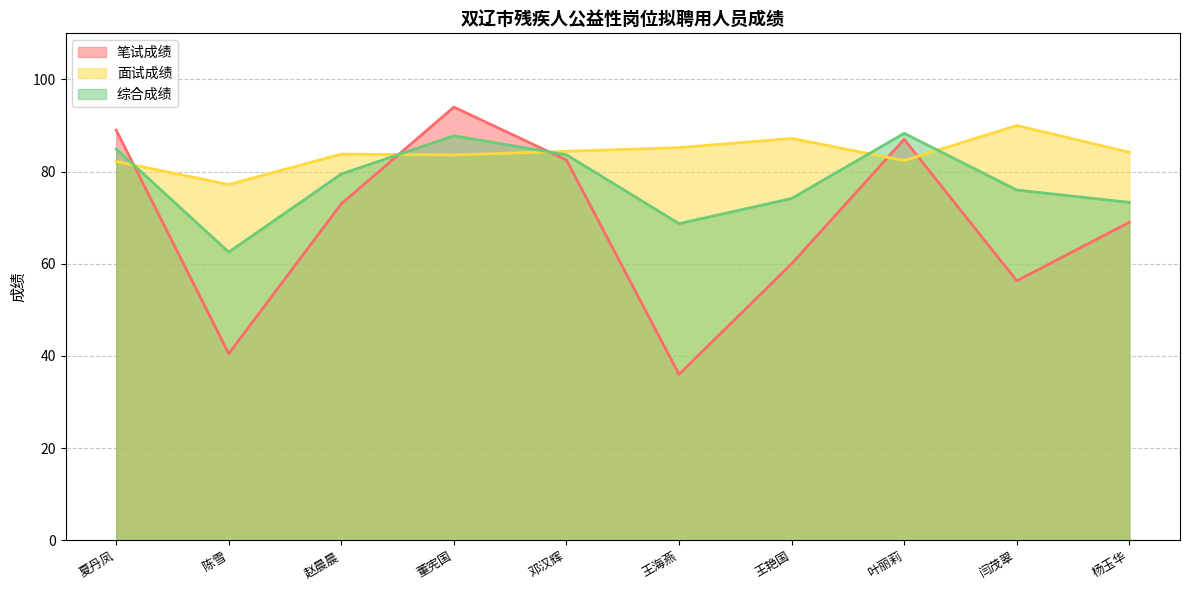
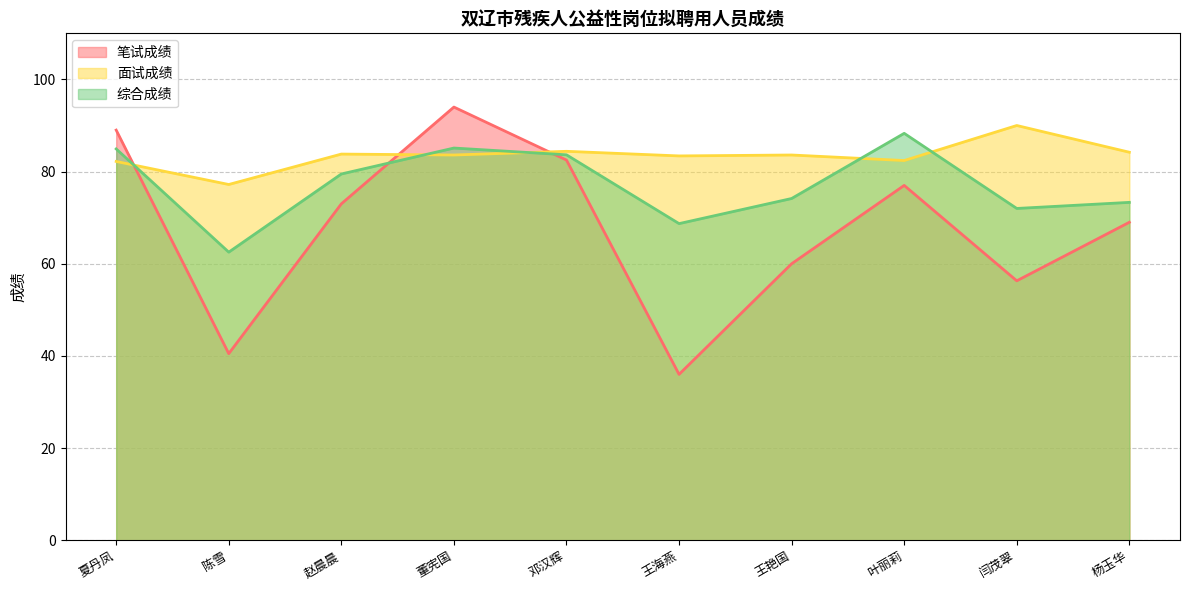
  {
    "笔试成绩": {
      "夏丹凤": 89,
      "陈雪": 41,
      "赵晨晨": 73,
      "董宪国": 94,
      "邓汉辉": 83,
      "王海燕": 36,
      "王艳国": 60,
-     "叶丽莉": 87,
+     "叶丽莉": 77,
      "闫茂翠": 56,
      "杨玉华": 69
    },
    "面试成绩": {
      "夏丹凤": 82,
      "陈雪": 77,
      "赵晨晨": 84,
      "董宪国": 84,
      "邓汉辉": 84,
-     "王海燕": 85,
-     "王艳国": 87,
+     "王海燕": 83,
+     "王艳国": 84,
      "叶丽莉": 82,
      "闫茂翠": 90,
      "杨玉华": 84
    },
    "综合成绩": {
      "夏丹凤": 85,
      "陈雪": 63,
      "赵晨晨": 79,
-     "董宪国": 88,
+     "董宪国": 85,
      "邓汉辉": 84,
      "王海燕": 69,
      "王艳国": 74,
      "叶丽莉": 88,
-     "闫茂翠": 76,
+     "闫茂翠": 72,
      "杨玉华": 73
    }
  }
